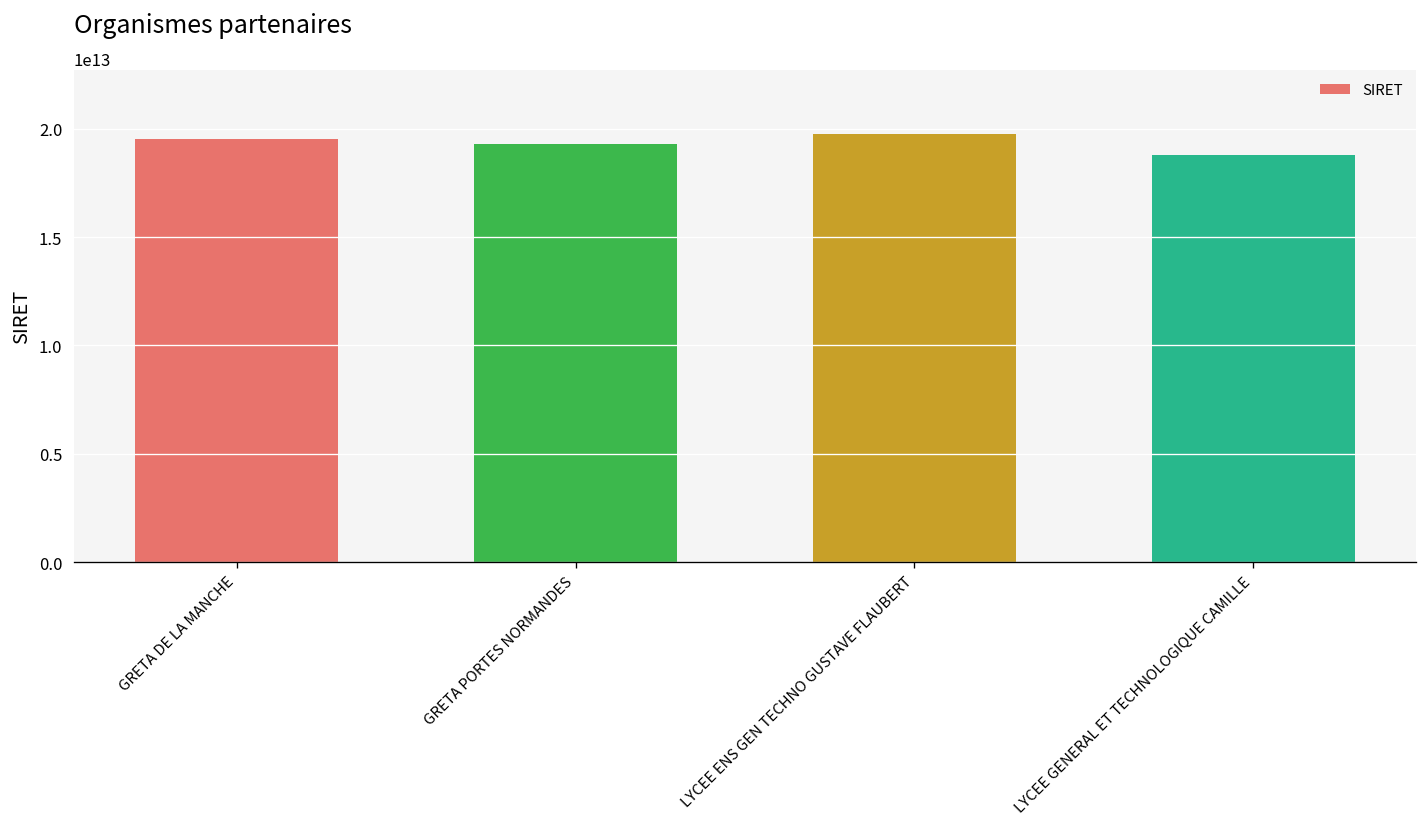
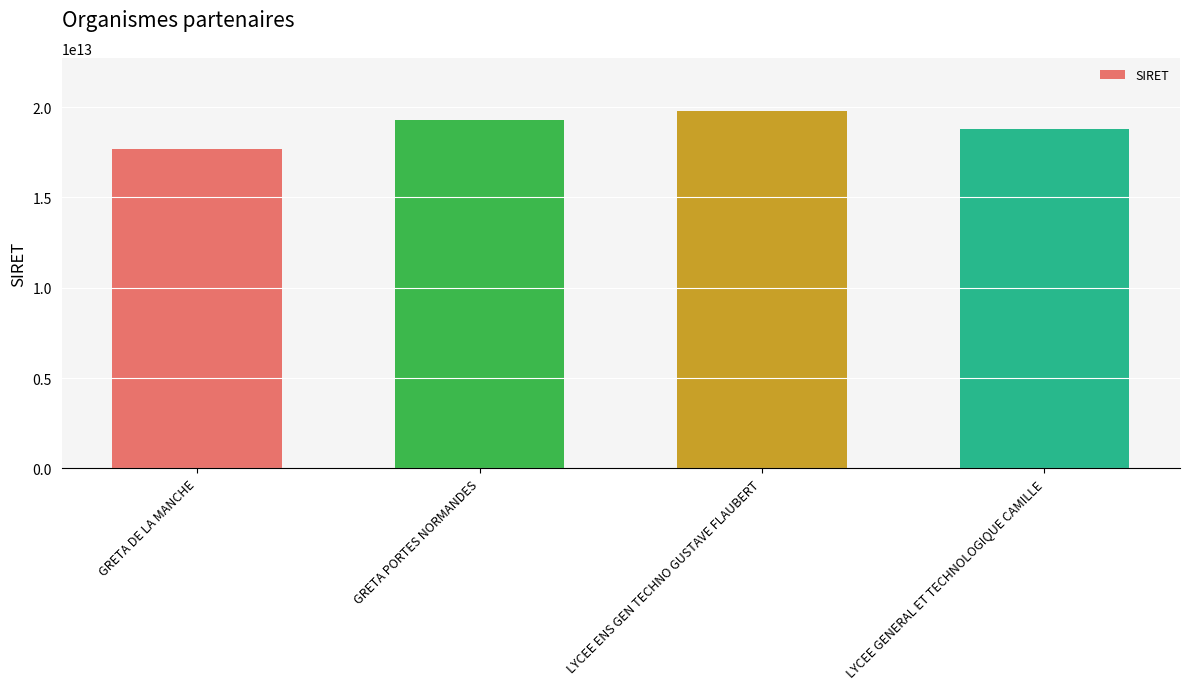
  {
-   "GRETA DE LA MANCHE": 19500000000000,
+   "GRETA DE LA MANCHE": 17700000000000,
    "GRETA PORTES NORMANDES": 19300000000000,
    "LYCEE ENS GEN TECHNO GUSTAVE FLAUBERT": 19800000000000,
    "LYCEE GENERAL ET TECHNOLOGIQUE CAMILLE": 18800000000000
  }
